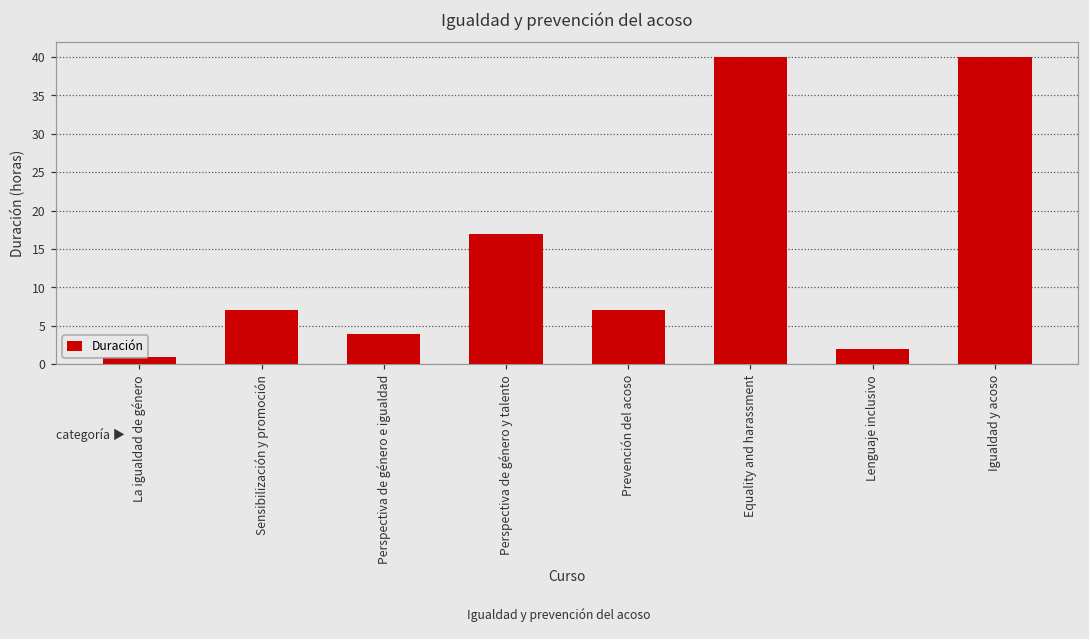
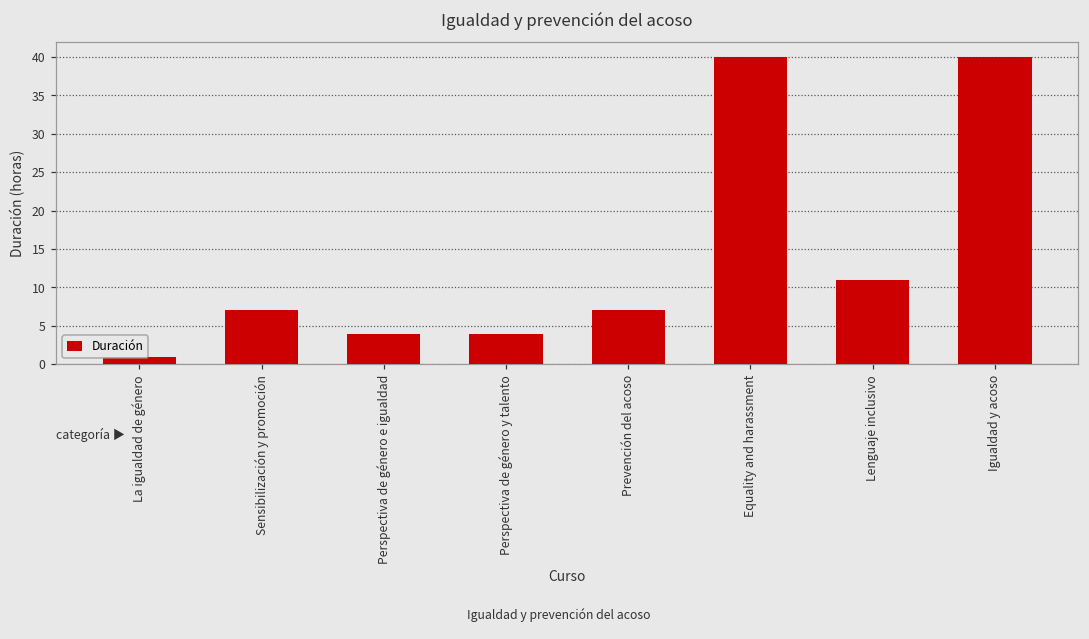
  {
    "Sensibilización y promoción": 7,
    "Perspectiva de género e igualdad": 4,
-   "Perspectiva de género y talento": 17,
+   "Perspectiva de género y talento": 4,
    "Prevención del acoso": 7,
    "Equality and harassment": 40,
-   "Lenguaje inclusivo": 2,
+   "Lenguaje inclusivo": 11,
    "Igualdad y acoso": 40
  }
